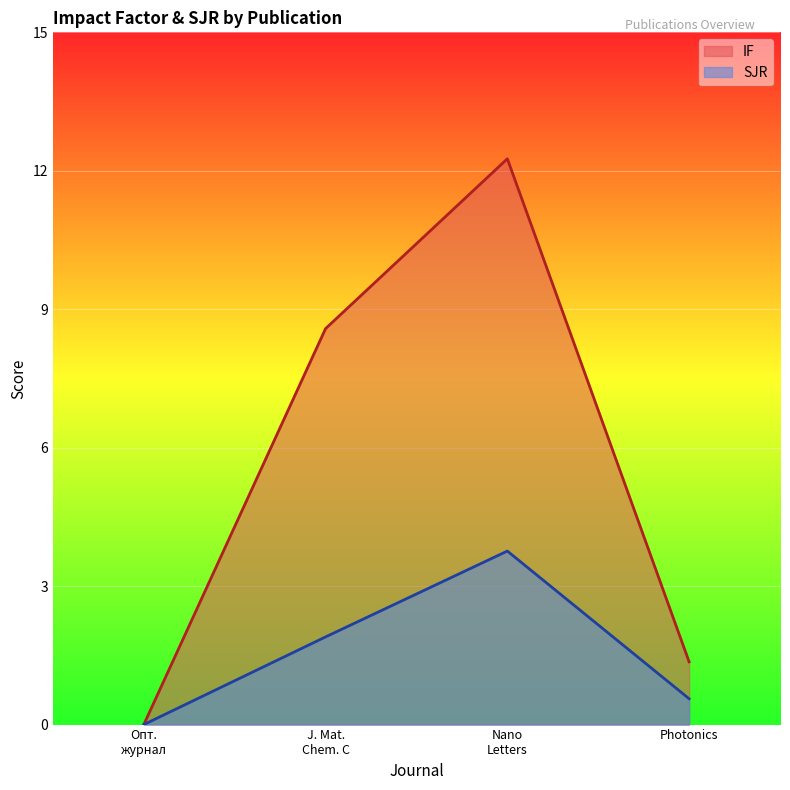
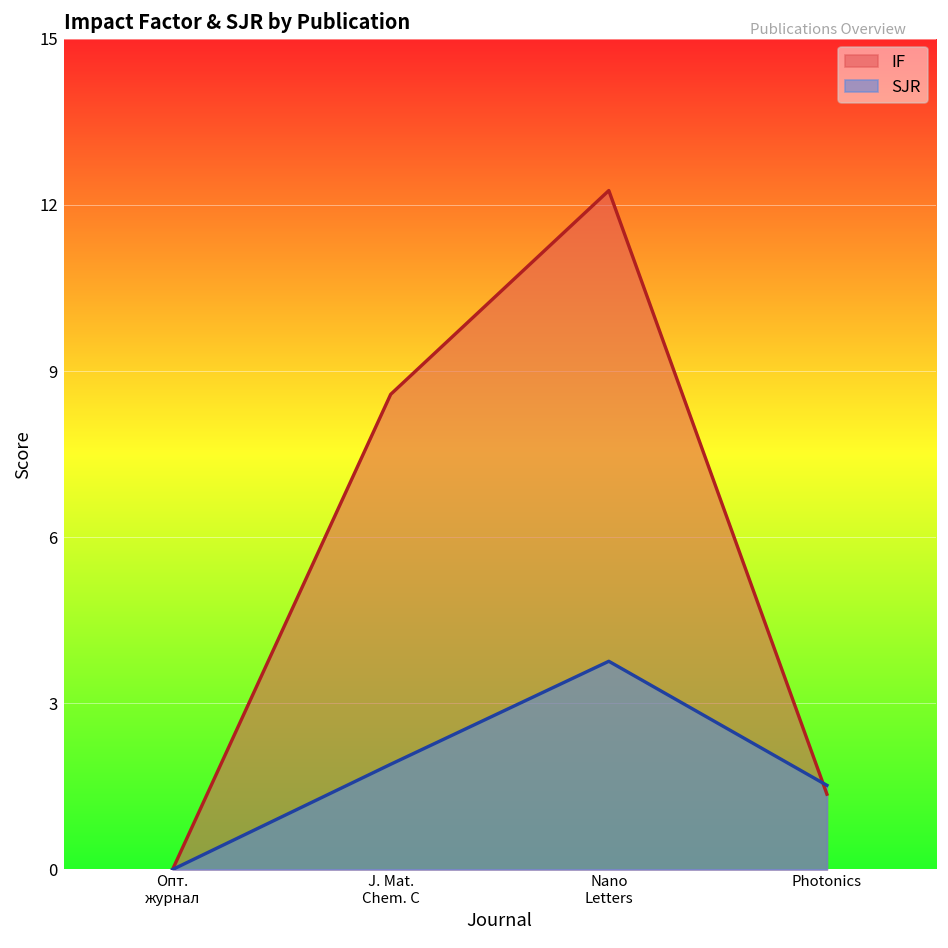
  {
    "IF": {
      "J. Mat. Chem. C": 8.6,
      "Nano Letters": 12.3,
      "Photonics": 1.4
    },
    "SJR": {
      "J. Mat. Chem. C": 1.9,
      "Nano Letters": 3.8,
-     "Photonics": 0.6
+     "Photonics": 1.5
    }
  }
